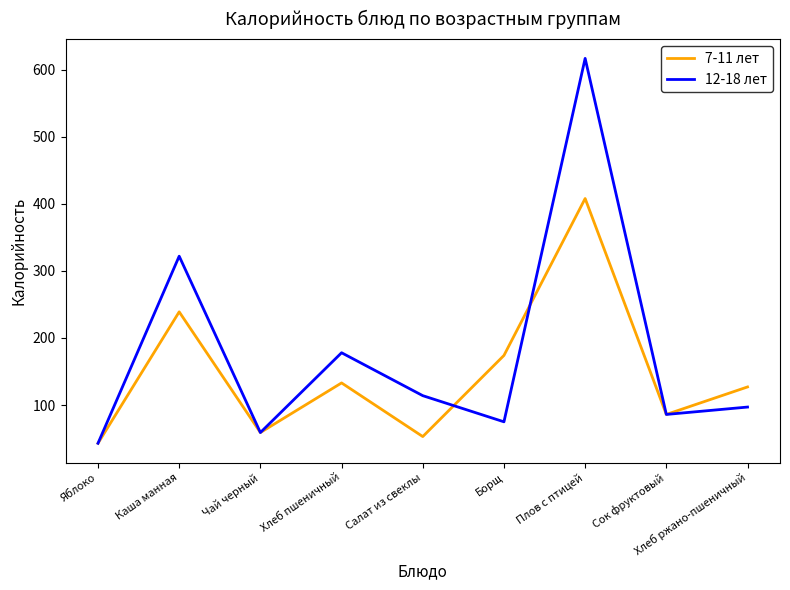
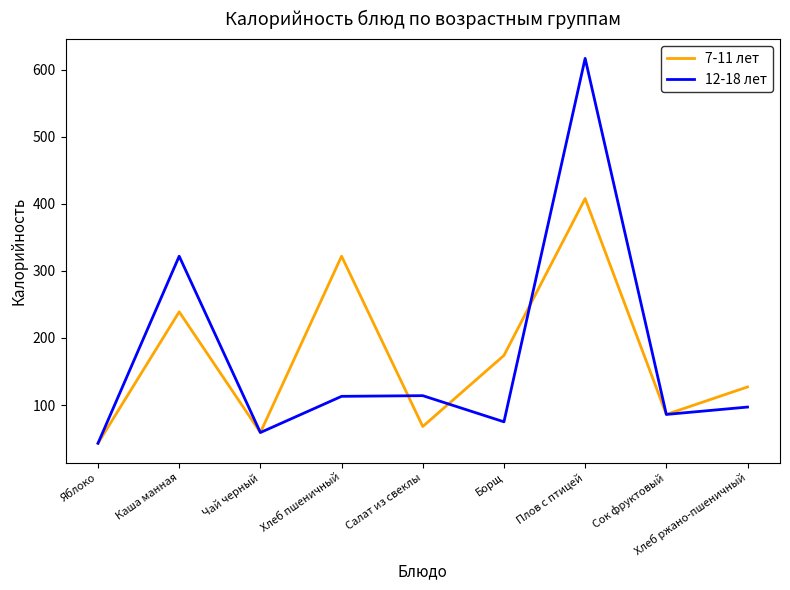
  {
    "7-11 лет": {
      "Каша манная": 240,
-     "Хлеб пшеничный": 130,
-     "Салат из свеклы": 50,
+     "Хлеб пшеничный": 320,
+     "Салат из свеклы": 70,
      "Борщ": 170,
      "Плов с птицей": 410,
      "Хлеб ржано-пшеничный": 130
    },
    "12-18 лет": {
      "Каша манная": 320,
-     "Хлеб пшеничный": 180,
+     "Хлеб пшеничный": 110,
      "Салат из свеклы": 110,
      "Борщ": 80,
      "Плов с птицей": 620,
      "Хлеб ржано-пшеничный": 100
    }
  }
